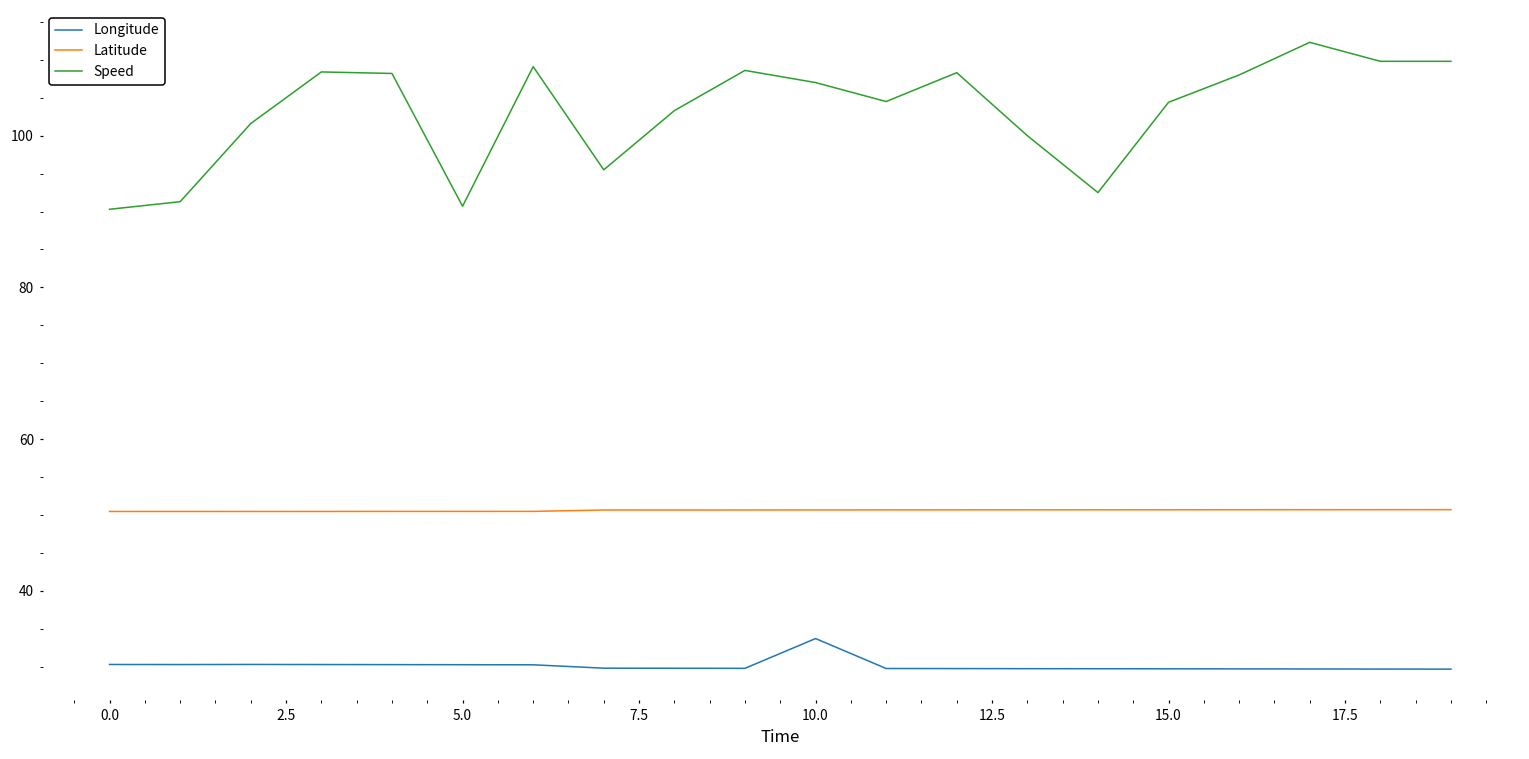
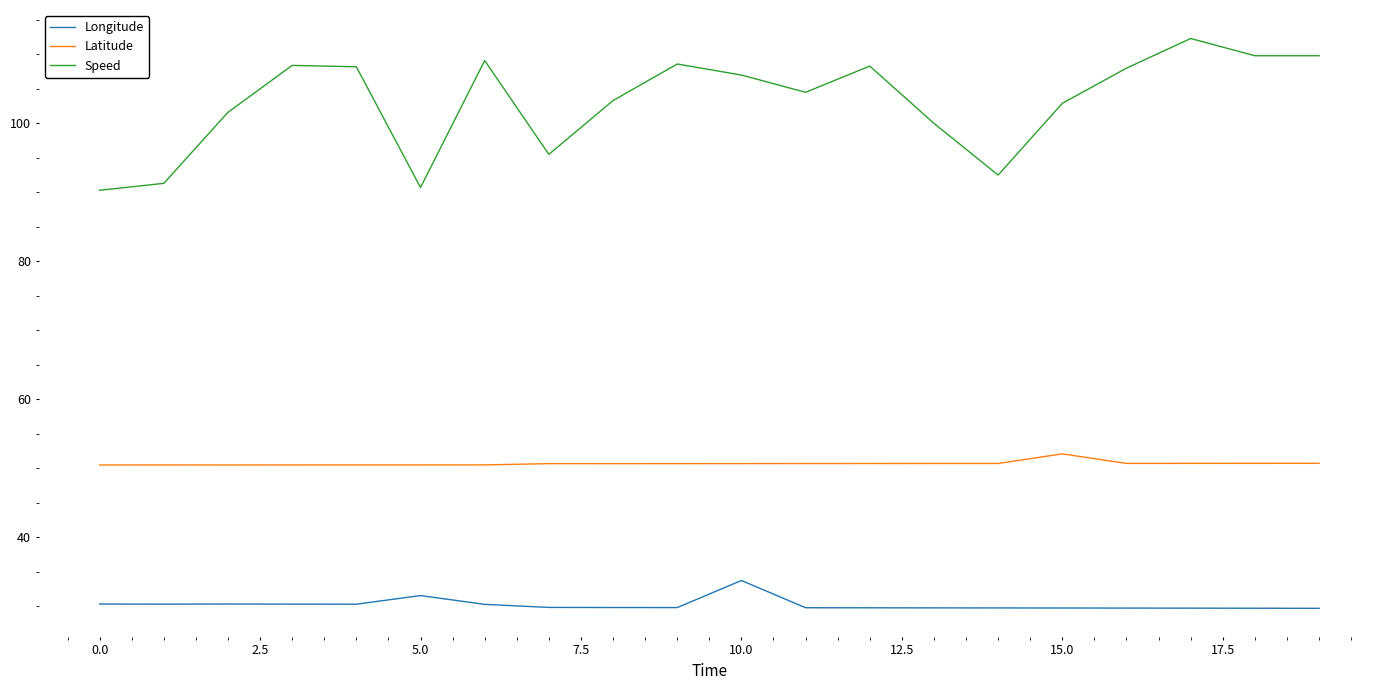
  {
    "Longitude": {
      "0.0": 30,
-     "5.0": 30,
+     "5.0": 32,
      "10.0": 34,
      "15.0": 30
    },
    "Latitude": {
      "0.0": 50,
      "5.0": 50,
      "10.0": 51,
-     "15.0": 51
+     "15.0": 52
    },
    "Speed": {
      "0.0": 90,
      "5.0": 91,
      "10.0": 107,
-     "15.0": 104
+     "15.0": 103
    }
  }
